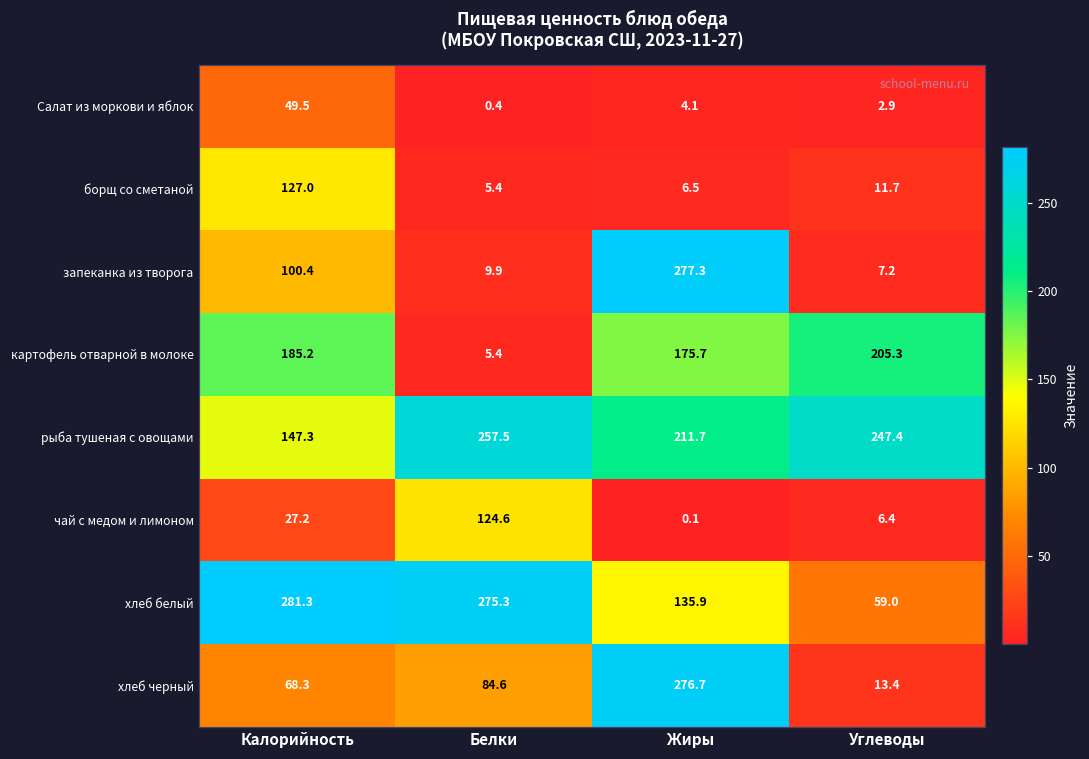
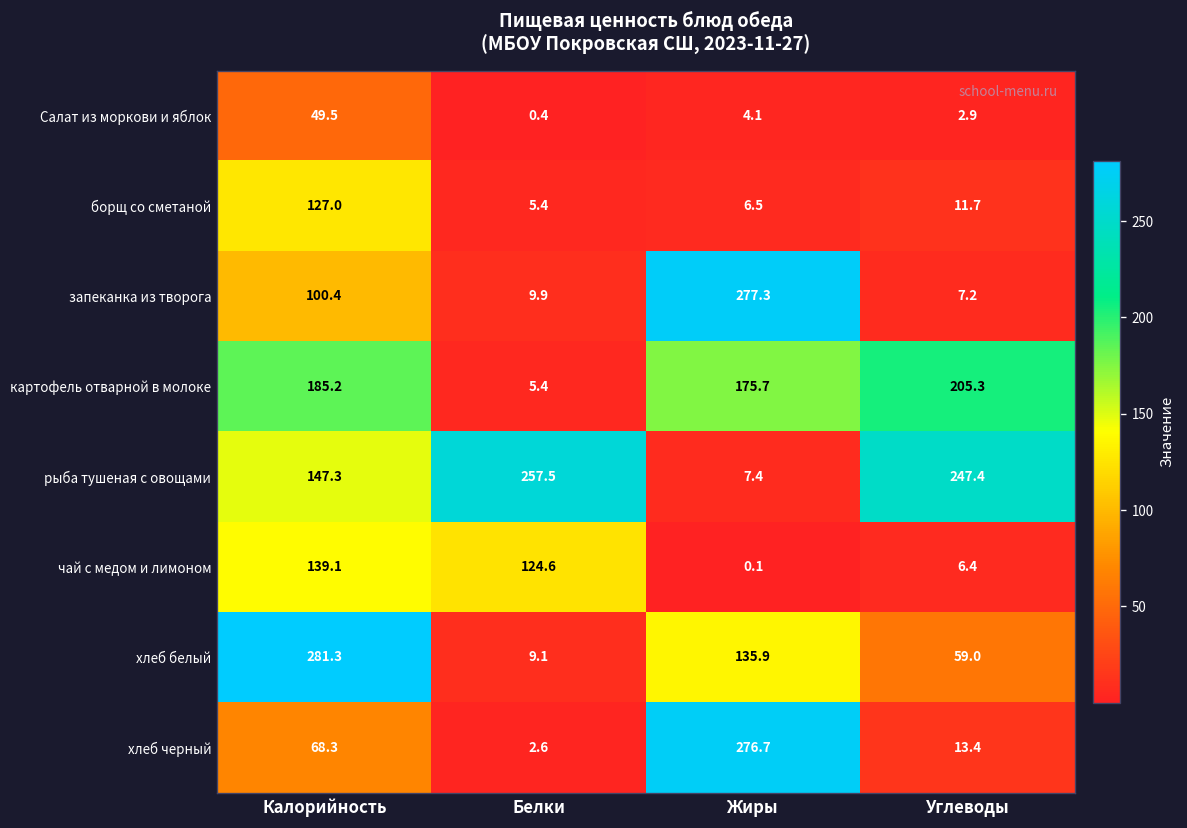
  {
    "Салат из моркови и яблок": {
      "Калорийность": 49.5,
      "Белки": 0.4,
      "Жиры": 4.1
    },
    "борщ со сметаной": {
      "Калорийность": 127.0,
      "Белки": 5.4,
      "Жиры": 6.5,
      "Углеводы": 11.7
    },
    "запеканка из творога": {
      "Калорийность": 100.4,
      "Белки": 9.9,
      "Жиры": 277.3,
      "Углеводы": 7.2
    },
    "картофель отварной в молоке": {
      "Калорийность": 185.2,
      "Белки": 5.4,
      "Жиры": 175.7,
      "Углеводы": 205.3
    },
    "рыба тушеная с овощами": {
      "Калорийность": 147.3,
      "Белки": 257.5,
-     "Жиры": 211.7,
+     "Жиры": 7.4,
      "Углеводы": 247.4
    },
    "чай с медом и лимоном": {
-     "Калорийность": 27.2,
+     "Калорийность": 139.1,
      "Белки": 124.6,
      "Жиры": 0.1,
      "Углеводы": 6.4
    },
    "хлеб белый": {
      "Калорийность": 281.3,
-     "Белки": 275.3,
+     "Белки": 9.1,
      "Жиры": 135.9,
      "Углеводы": 59.0
    },
    "хлеб черный": {
      "Калорийность": 68.3,
-     "Белки": 84.6,
+     "Белки": 2.6,
      "Жиры": 276.7,
      "Углеводы": 13.4
    }
  }
